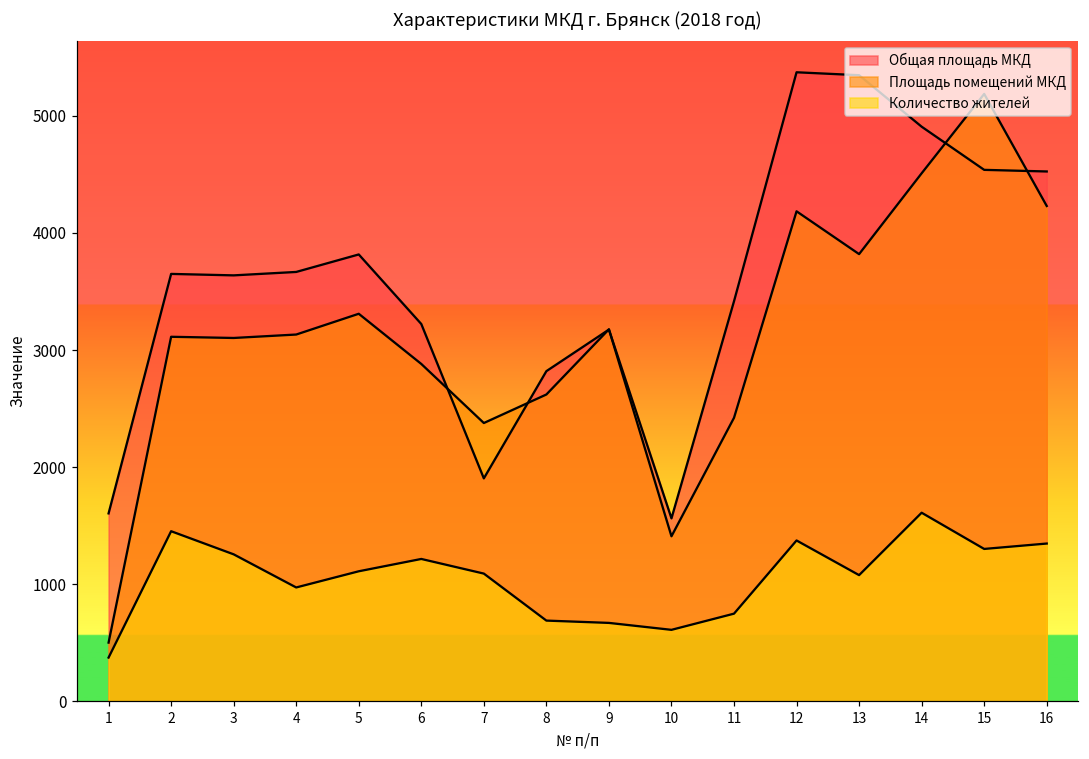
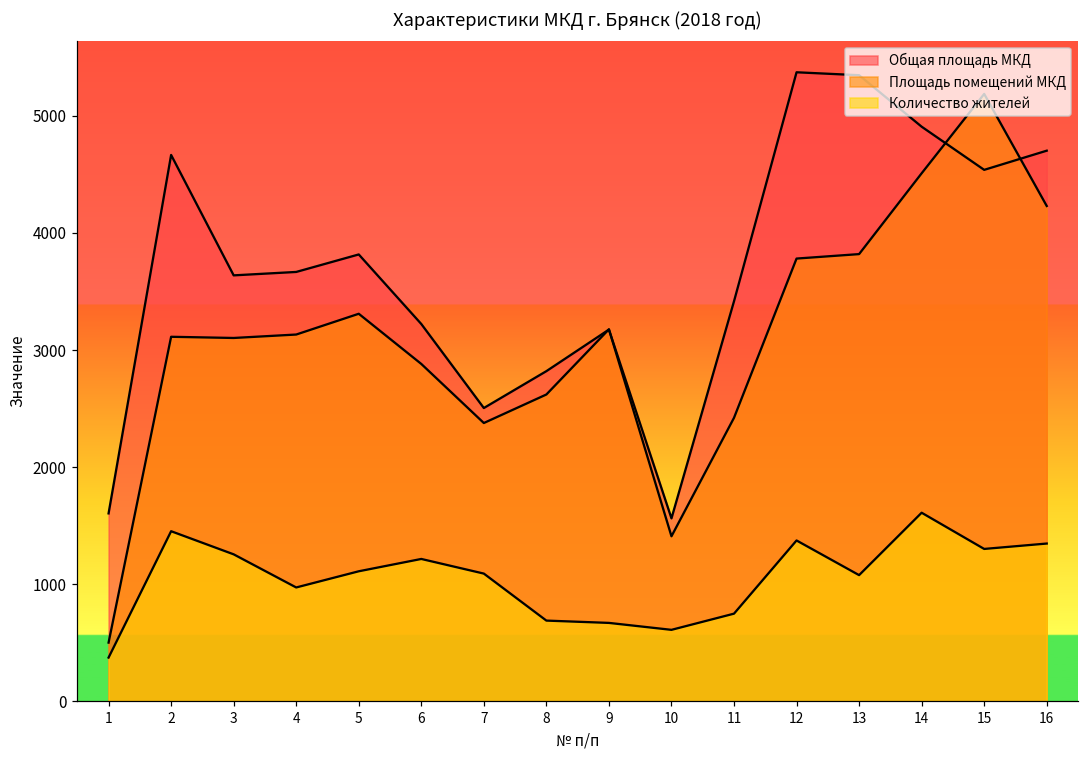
  {
    "Общая площадь МКД": {
      "1": 1610,
-     "2": 3650,
+     "2": 4670,
      "3": 3640,
      "4": 3670,
      "5": 3820,
      "6": 3220,
-     "7": 1900,
+     "7": 2510,
      "8": 2820,
      "10": 1560,
      "11": 3420,
      "12": 5370,
      "14": 4910,
      "15": 4540,
-     "16": 4530
+     "16": 4700
    },
    "Площадь помещений МКД": {
      "1": 500,
      "2": 3110,
      "3": 3100,
      "4": 3130,
      "5": 3310,
      "6": 2880,
      "7": 2380,
      "8": 2620,
      "10": 1410,
      "11": 2420,
-     "12": 4190,
+     "12": 3780,
      "13": 3820,
      "14": 4510,
      "16": 4230
    },
    "Количество жителей": {
      "1": 370,
      "2": 1450,
      "3": 1260,
      "4": 970,
      "5": 1110,
      "6": 1220,
      "7": 1090,
      "8": 690,
      "9": 670,
      "10": 610,
      "11": 750,
      "12": 1370,
      "13": 1080,
      "14": 1610,
      "15": 1300,
      "16": 1350
    }
  }
